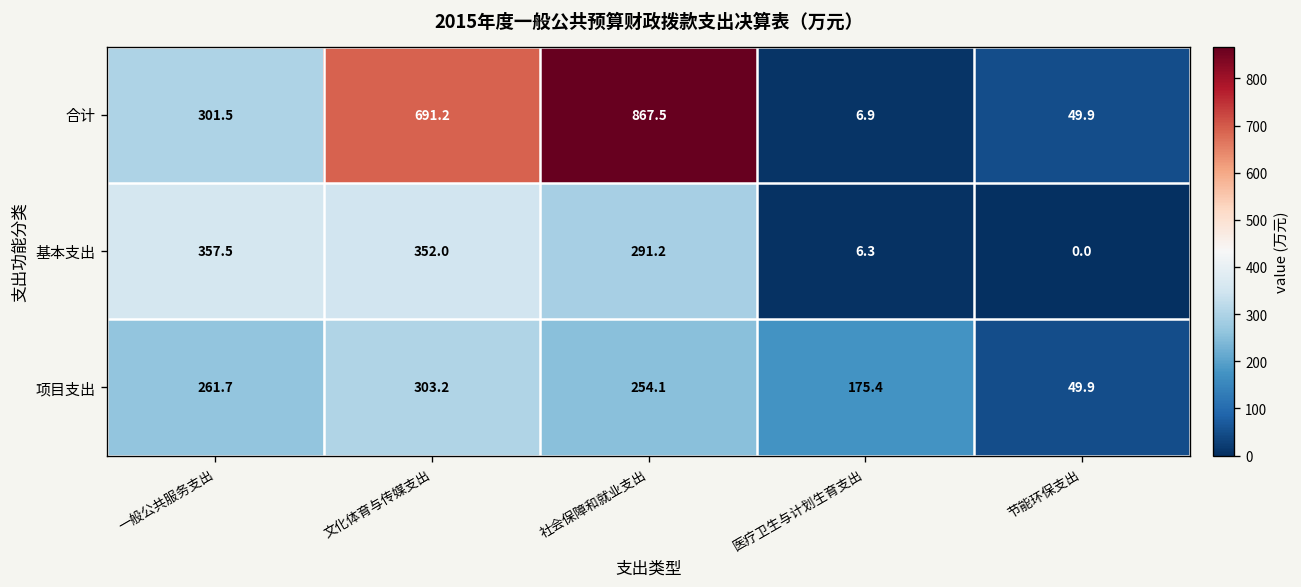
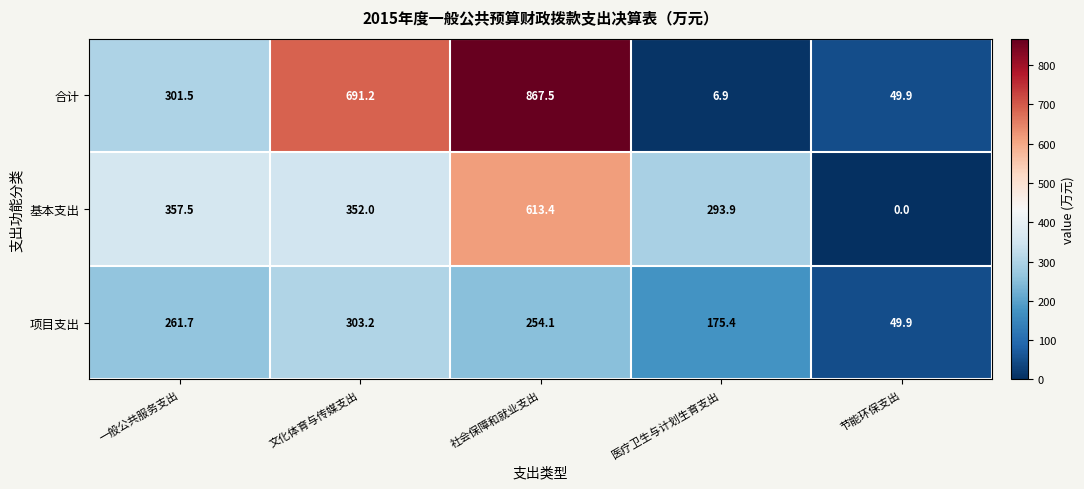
  {
    "合计": {
      "一般公共服务支出": 301.5,
      "文化体育与传媒支出": 691.2,
      "社会保障和就业支出": 867.5,
      "医疗卫生与计划生育支出": 6.9,
      "节能环保支出": 49.9
    },
    "基本支出": {
      "一般公共服务支出": 357.5,
      "文化体育与传媒支出": 352.0,
-     "社会保障和就业支出": 291.2,
-     "医疗卫生与计划生育支出": 6.3,
+     "社会保障和就业支出": 613.4,
+     "医疗卫生与计划生育支出": 293.9,
      "节能环保支出": 0.0
    },
    "项目支出": {
      "一般公共服务支出": 261.7,
      "文化体育与传媒支出": 303.2,
      "社会保障和就业支出": 254.1,
      "医疗卫生与计划生育支出": 175.4,
      "节能环保支出": 49.9
    }
  }
